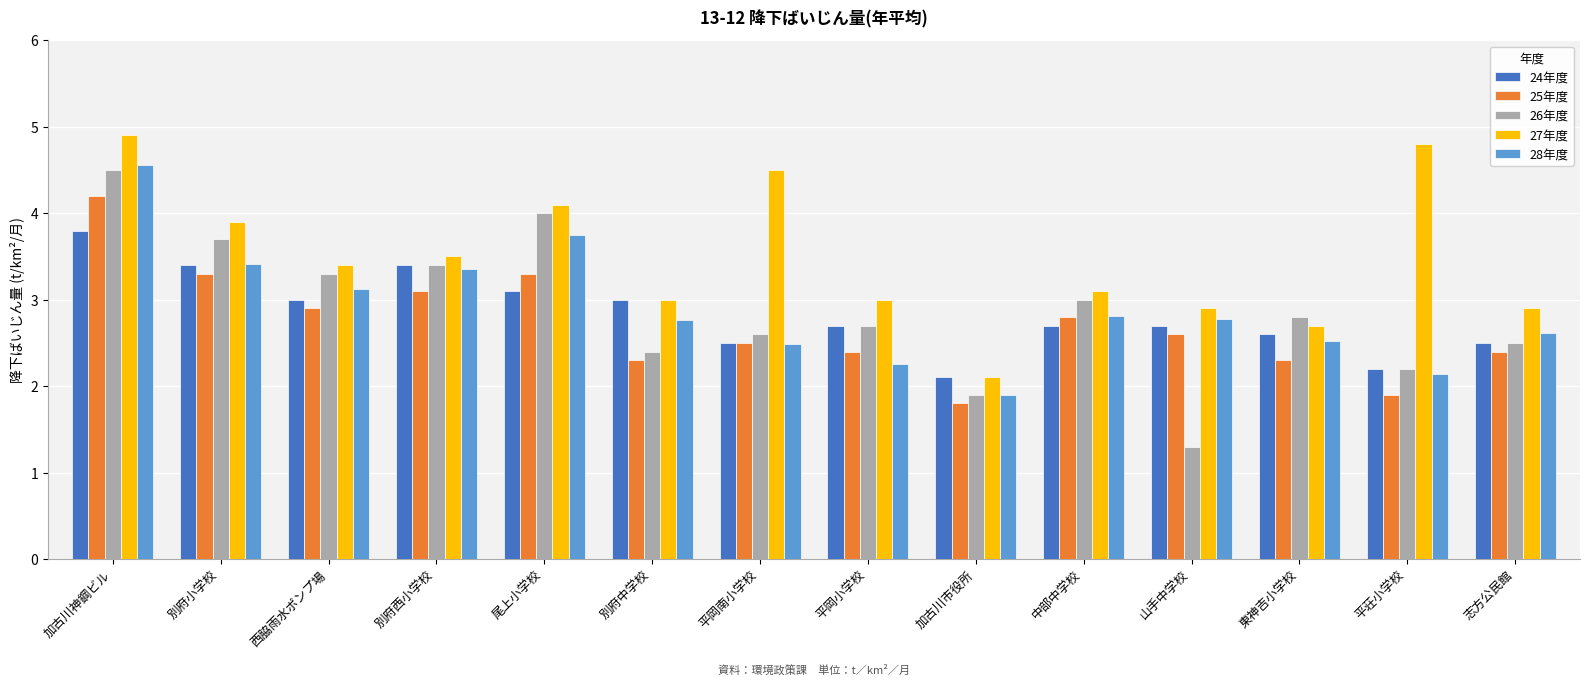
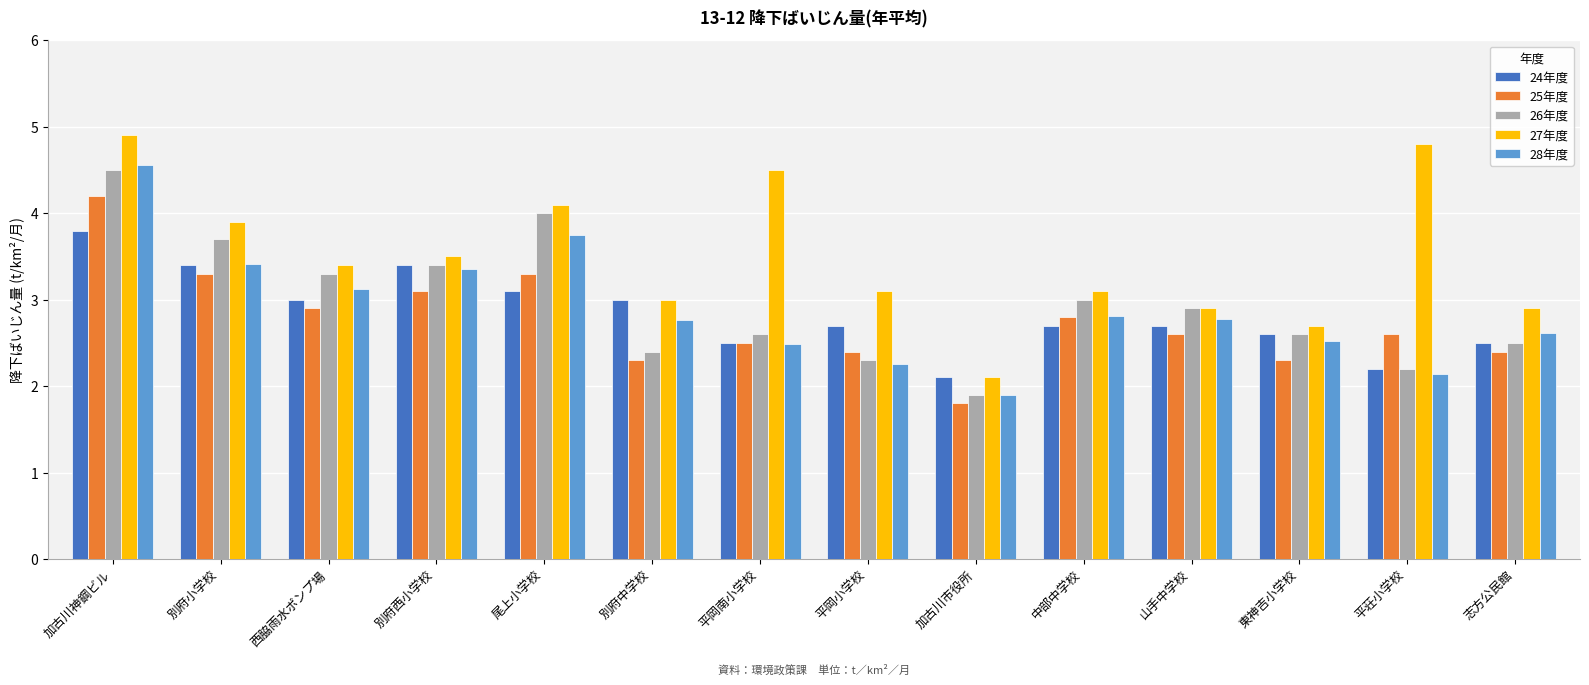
  {
    "25年度": {
      "加古川神鋼ビル": 4.2,
      "別府小学校": 3.3,
      "西脇雨水ポンプ場": 2.9,
      "別府西小学校": 3.1,
      "尾上小学校": 3.3,
      "別府中学校": 2.3,
      "平岡南小学校": 2.5,
      "平岡小学校": 2.4,
      "加古川市役所": 1.8,
      "中部中学校": 2.8,
      "山手中学校": 2.6,
      "東神吉小学校": 2.3,
-     "平荘小学校": 1.9,
+     "平荘小学校": 2.6,
      "志方公民館": 2.4
    },
    "26年度": {
      "加古川神鋼ビル": 4.5,
      "別府小学校": 3.7,
      "西脇雨水ポンプ場": 3.3,
      "別府西小学校": 3.4,
      "尾上小学校": 4.0,
      "別府中学校": 2.4,
      "平岡南小学校": 2.6,
-     "平岡小学校": 2.7,
+     "平岡小学校": 2.3,
      "加古川市役所": 1.9,
      "中部中学校": 3.0,
-     "山手中学校": 1.3,
-     "東神吉小学校": 2.8,
+     "山手中学校": 2.9,
+     "東神吉小学校": 2.6,
      "平荘小学校": 2.2,
      "志方公民館": 2.5
    },
    "27年度": {
      "加古川神鋼ビル": 4.9,
      "別府小学校": 3.9,
      "西脇雨水ポンプ場": 3.4,
      "別府西小学校": 3.5,
      "尾上小学校": 4.1,
      "別府中学校": 3.0,
      "平岡南小学校": 4.5,
-     "平岡小学校": 3.0,
+     "平岡小学校": 3.1,
      "加古川市役所": 2.1,
      "中部中学校": 3.1,
      "山手中学校": 2.9,
      "東神吉小学校": 2.7,
      "平荘小学校": 4.8,
      "志方公民館": 2.9
    }
  }
